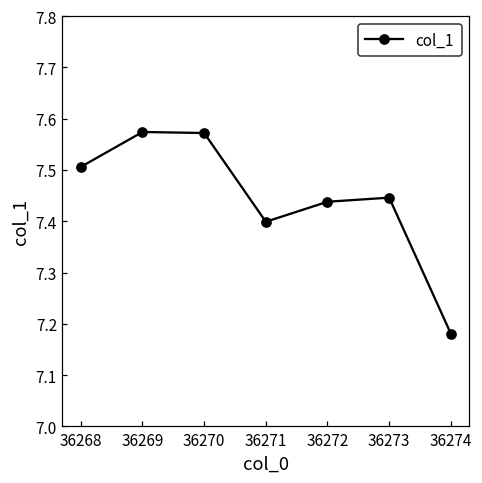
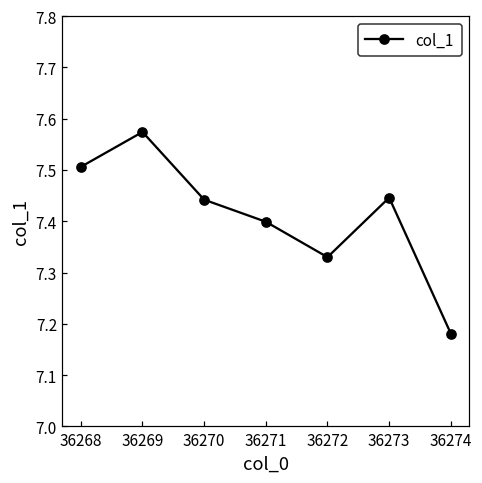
  {
    "36268": 7.51,
    "36269": 7.57,
-   "36270": 7.57,
+   "36270": 7.44,
    "36271": 7.40,
-   "36272": 7.44,
+   "36272": 7.33,
    "36273": 7.45,
    "36274": 7.18
  }
